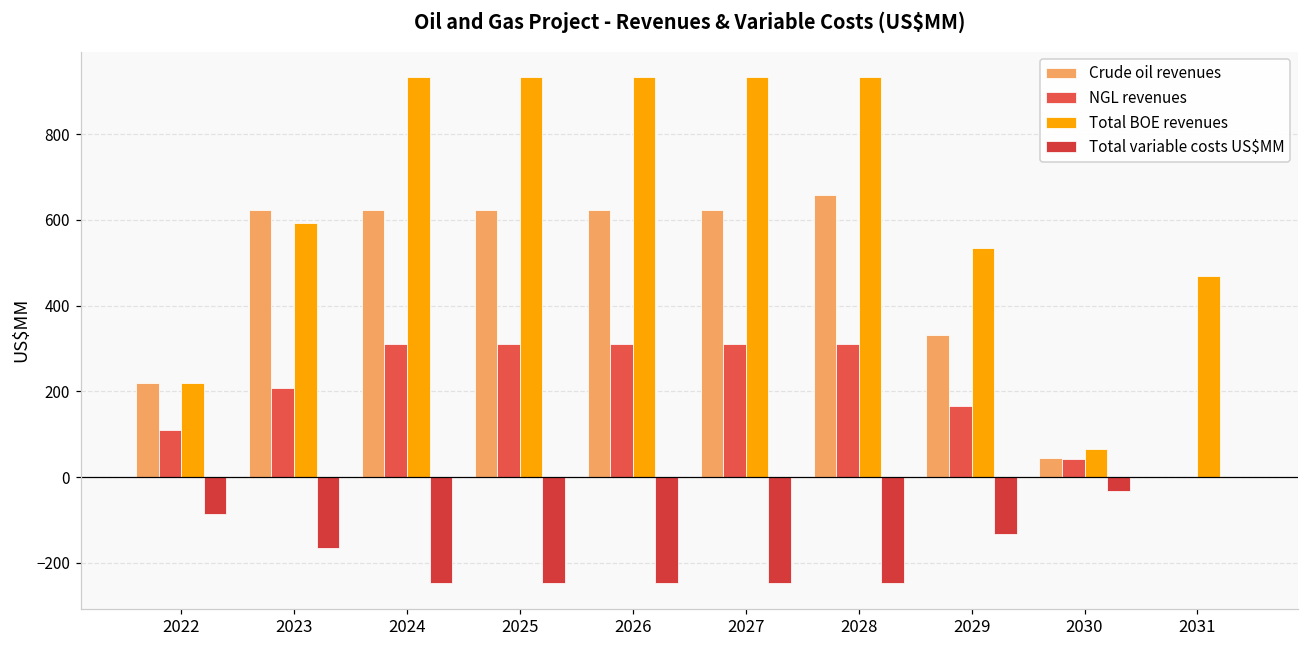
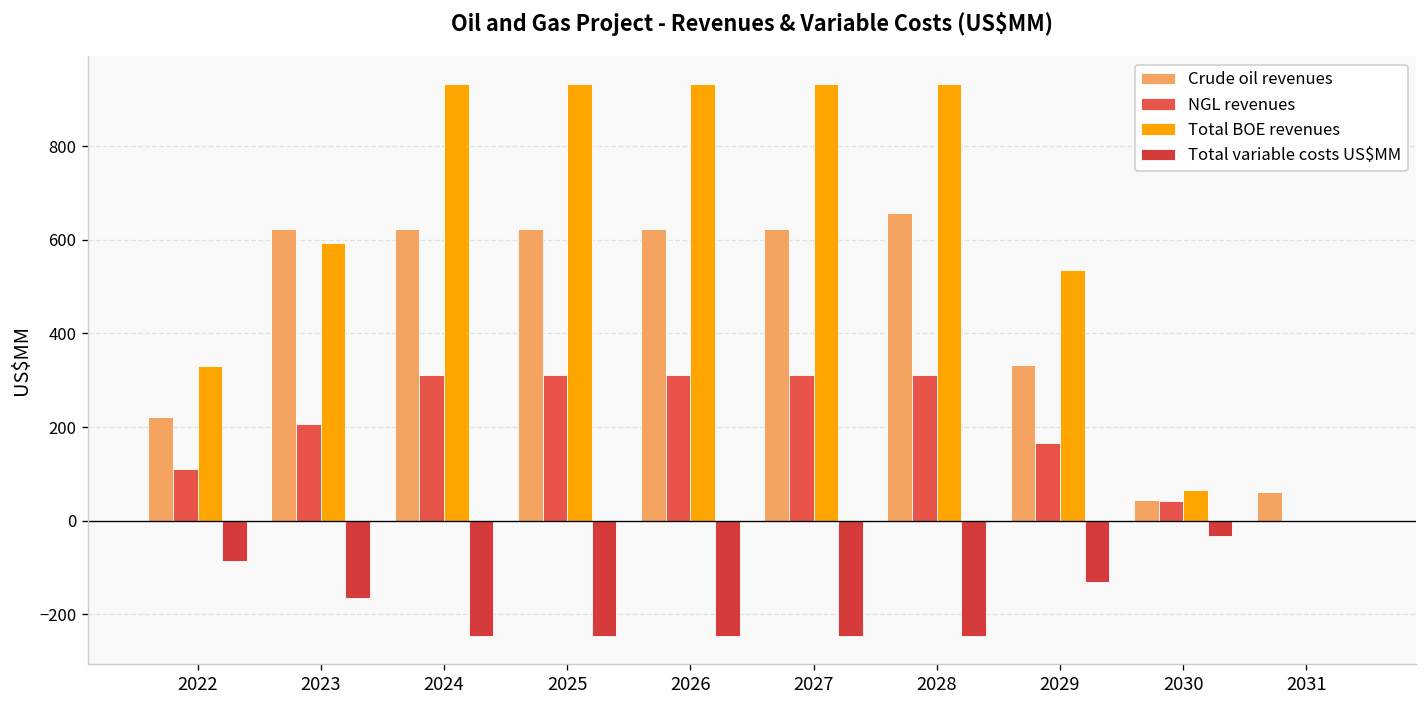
  {
    "Crude oil revenues": {
      "2022": 220,
      "2023": 620,
      "2024": 620,
      "2025": 620,
      "2026": 620,
      "2027": 620,
      "2028": 660,
      "2029": 330,
      "2030": 40,
-     "2031": 0
+     "2031": 60
    },
    "Total BOE revenues": {
-     "2022": 220,
+     "2022": 330,
      "2023": 590,
      "2024": 930,
      "2025": 930,
      "2026": 930,
      "2027": 930,
      "2028": 930,
      "2029": 530,
      "2030": 70,
-     "2031": 470
+     "2031": 0
    }
  }
